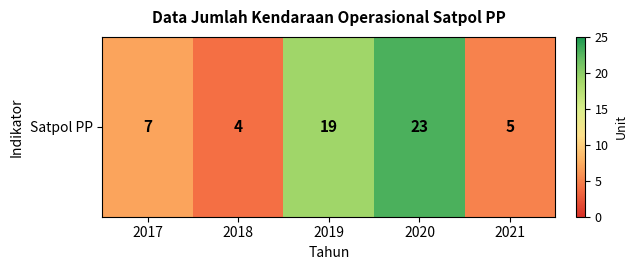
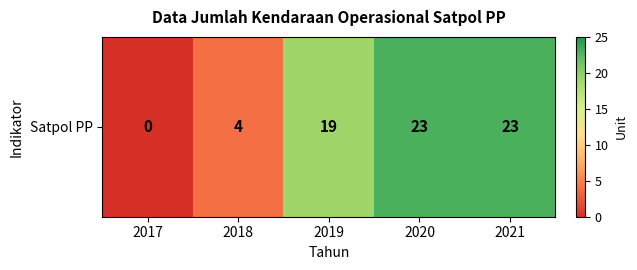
  {
    "Satpol PP": {
-     "2017": 7,
+     "2017": 0,
      "2018": 4,
      "2019": 19,
      "2020": 23,
-     "2021": 5
+     "2021": 23
    }
  }
